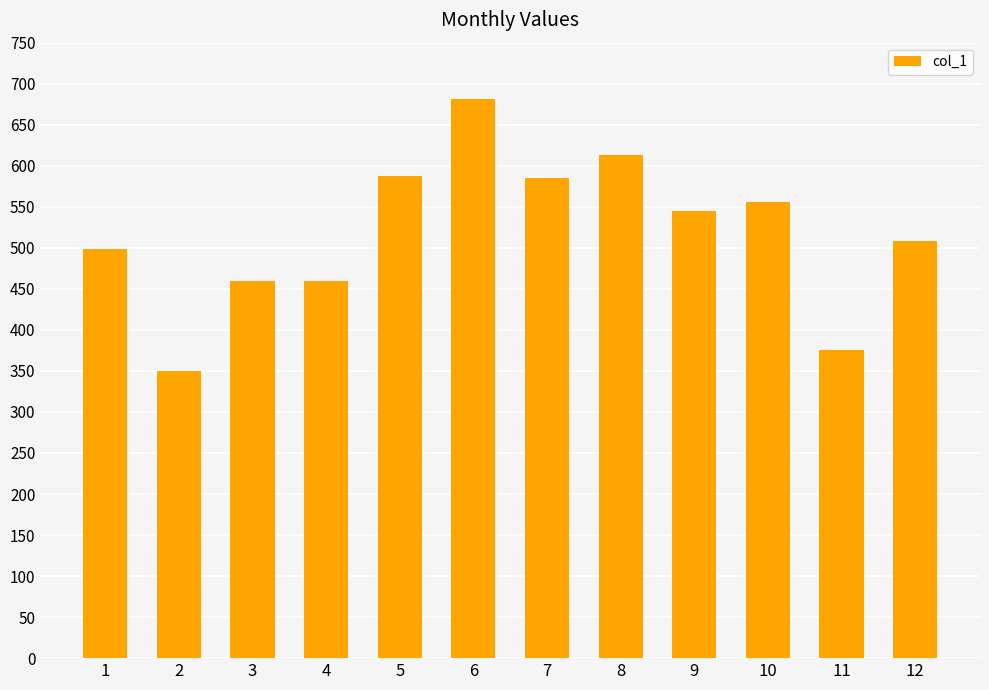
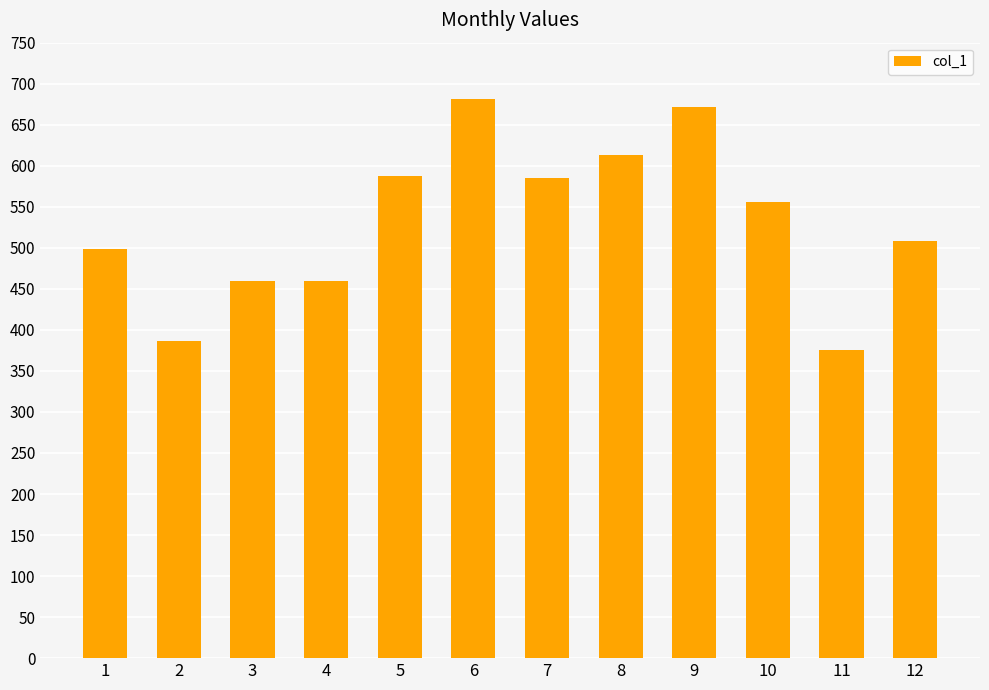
  {
    "1": 500,
-   "2": 350,
+   "2": 390,
    "3": 460,
    "4": 460,
    "5": 590,
    "6": 680,
    "7": 590,
    "8": 610,
-   "9": 550,
+   "9": 670,
    "10": 560,
    "11": 380,
    "12": 510
  }
